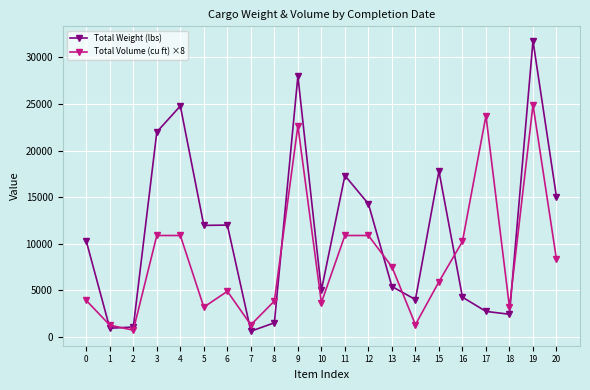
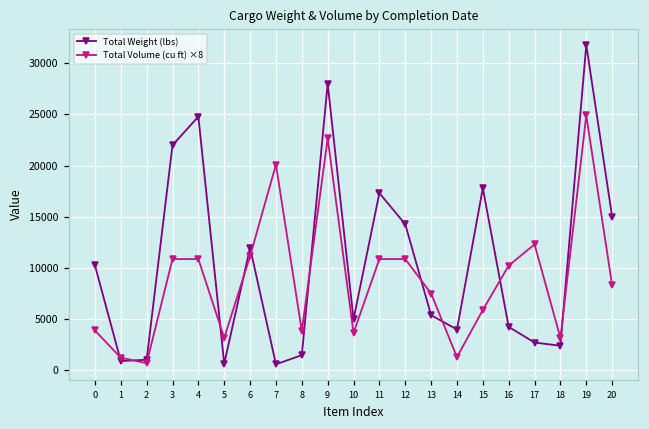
  {
    "Total Weight (lbs)": {
      "0": 10000,
      "1": 1000,
      "2": 1000,
      "3": 22000,
      "4": 25000,
-     "5": 12000,
+     "5": 1000,
      "6": 12000,
      "7": 1000,
      "8": 2000,
      "9": 28000,
      "10": 5000,
      "11": 17000,
      "12": 14000,
      "13": 5000,
      "14": 4000,
      "15": 18000,
      "16": 4000,
      "17": 3000,
      "18": 2000,
      "19": 32000,
      "20": 15000
    },
    "Total Volume (cu ft) ×8": {
      "0": 4000,
      "1": 1000,
      "2": 1000,
      "3": 11000,
      "4": 11000,
      "5": 3000,
-     "6": 5000,
-     "7": 1000,
+     "6": 11000,
+     "7": 20000,
      "8": 4000,
      "9": 23000,
      "10": 4000,
      "11": 11000,
      "12": 11000,
      "13": 8000,
      "14": 1000,
      "15": 6000,
      "16": 10000,
-     "17": 24000,
+     "17": 12000,
      "18": 3000,
      "19": 25000,
      "20": 8000
    }
  }
